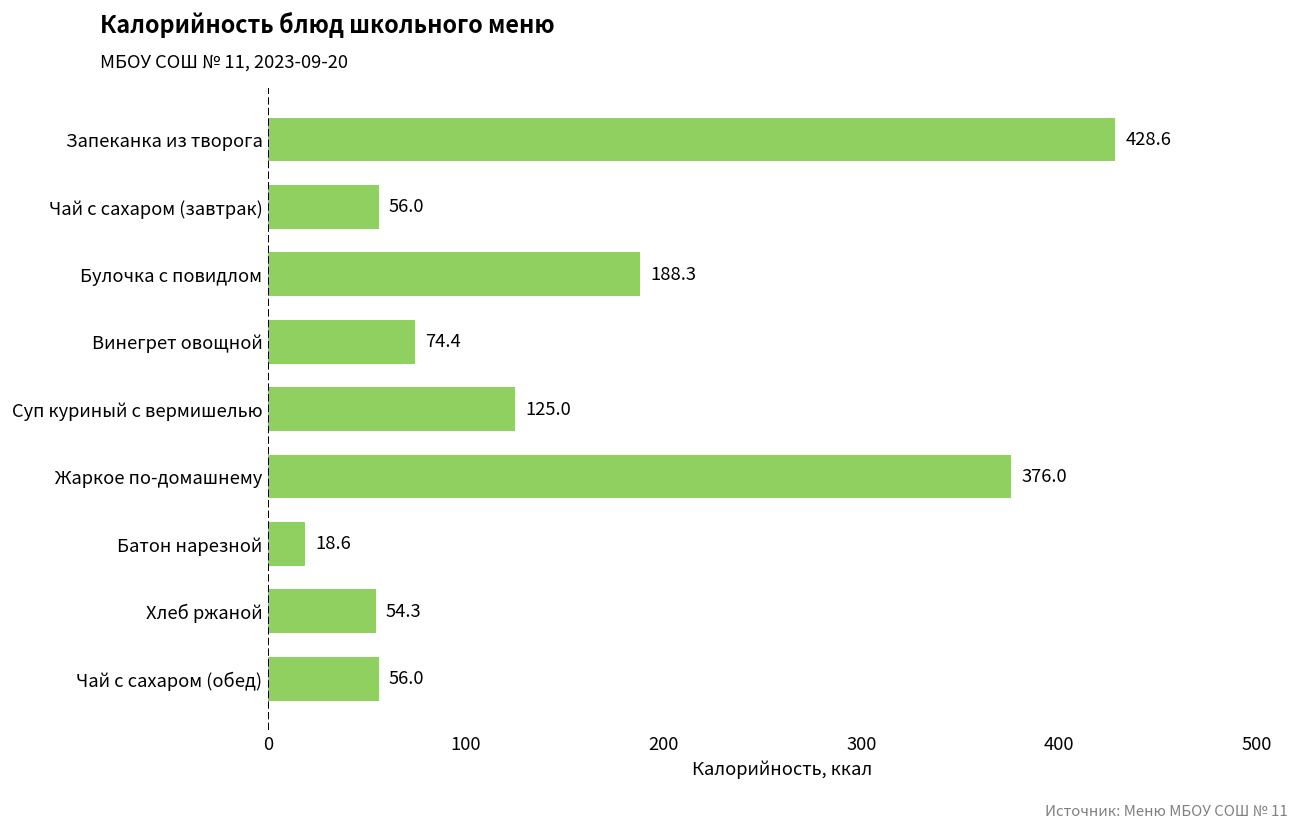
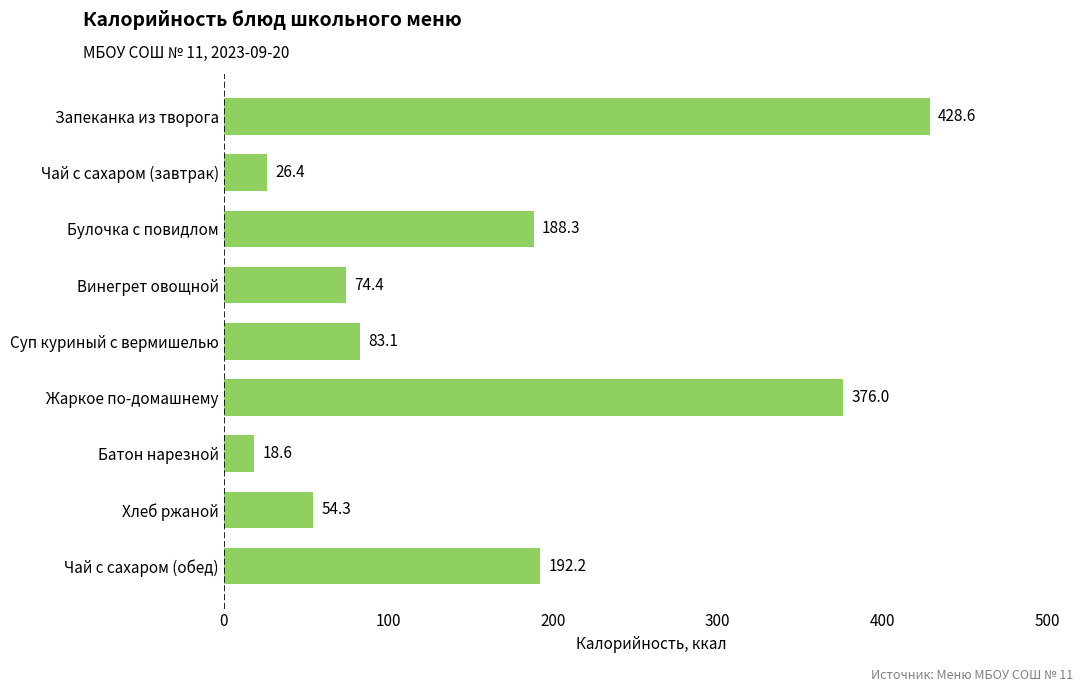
  {
    "Запеканка из творога": 428.6,
-   "Чай с сахаром (завтрак)": 56.0,
+   "Чай с сахаром (завтрак)": 26.4,
    "Булочка с повидлом": 188.3,
    "Винегрет овощной": 74.4,
-   "Суп куриный с вермишелью": 125.0,
+   "Суп куриный с вермишелью": 83.1,
    "Жаркое по-домашнему": 376.0,
    "Батон нарезной": 18.6,
    "Хлеб ржаной": 54.3,
-   "Чай с сахаром (обед)": 56.0
+   "Чай с сахаром (обед)": 192.2
  }
